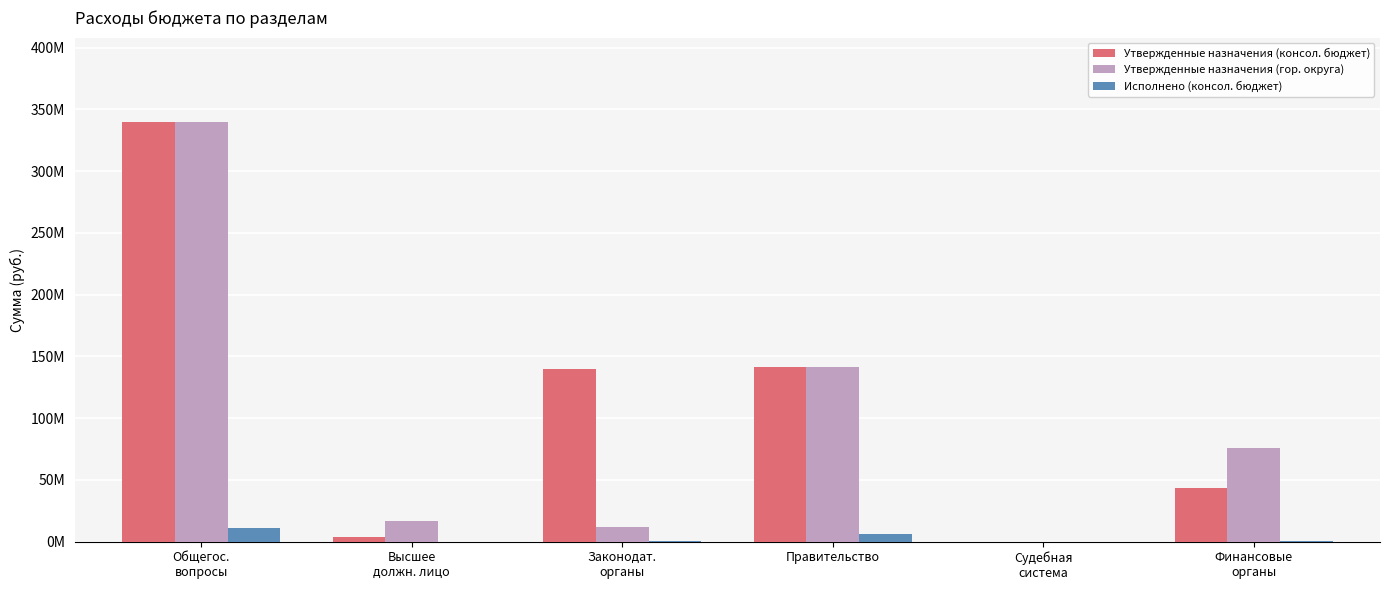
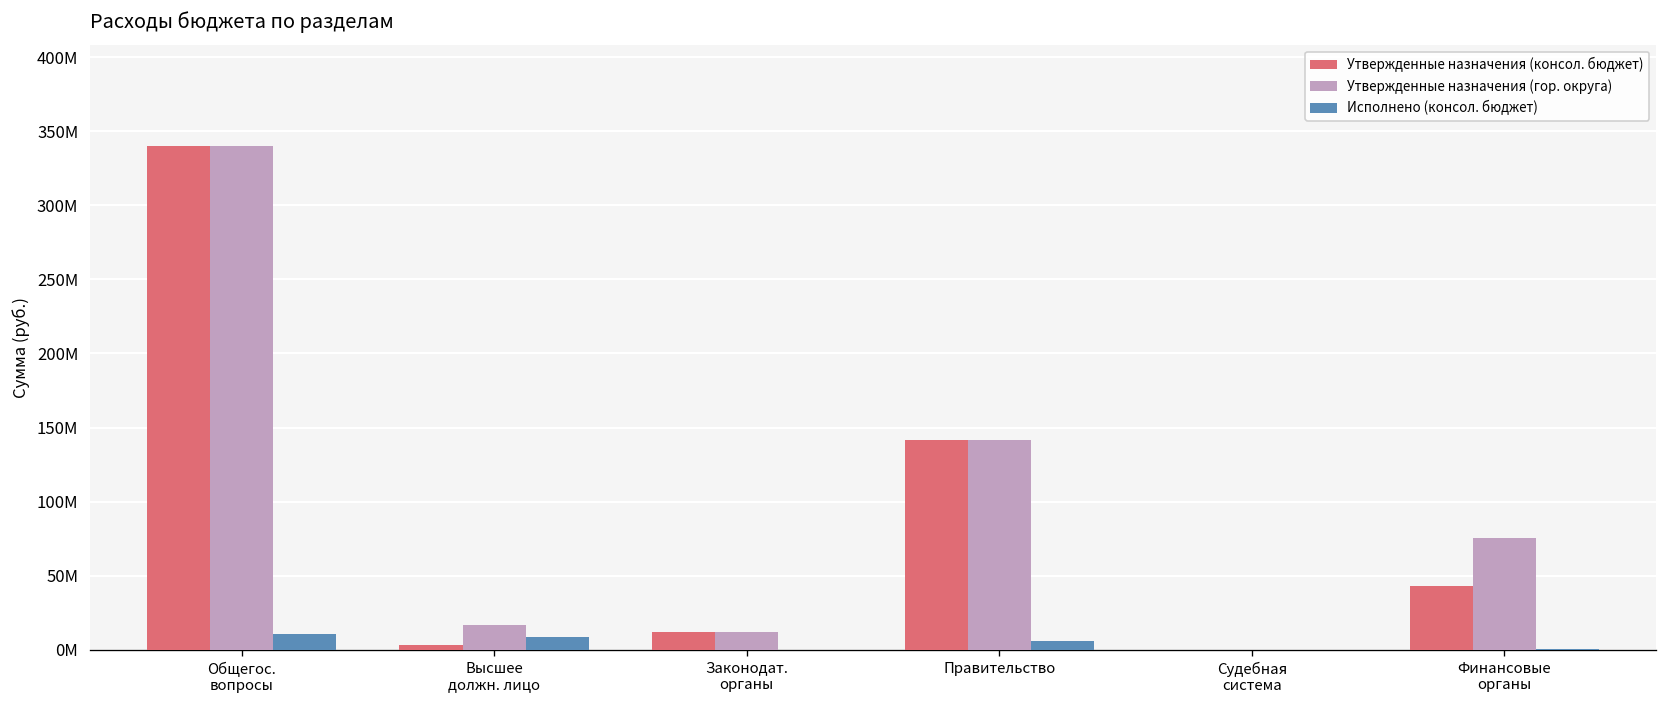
  {
    "Утвержденные назначения (консол. бюджет)": {
      "Общегос. вопросы": 340000000,
      "Высшее должн. лицо": 4000000,
-     "Законодат. органы": 140000000,
+     "Законодат. органы": 12000000,
      "Правительство": 141000000,
      "Финансовые органы": 43000000
    },
    "Утвержденные назначения (гор. округа)": {
      "Общегос. вопросы": 340000000,
      "Высшее должн. лицо": 17000000,
      "Законодат. органы": 12000000,
      "Правительство": 141000000,
      "Финансовые органы": 76000000
    },
    "Исполнено (консол. бюджет)": {
      "Общегос. вопросы": 11000000,
-     "Высшее должн. лицо": 0,
+     "Высшее должн. лицо": 9000000,
      "Правительство": 6000000,
      "Судебная система": 0
    }
  }
